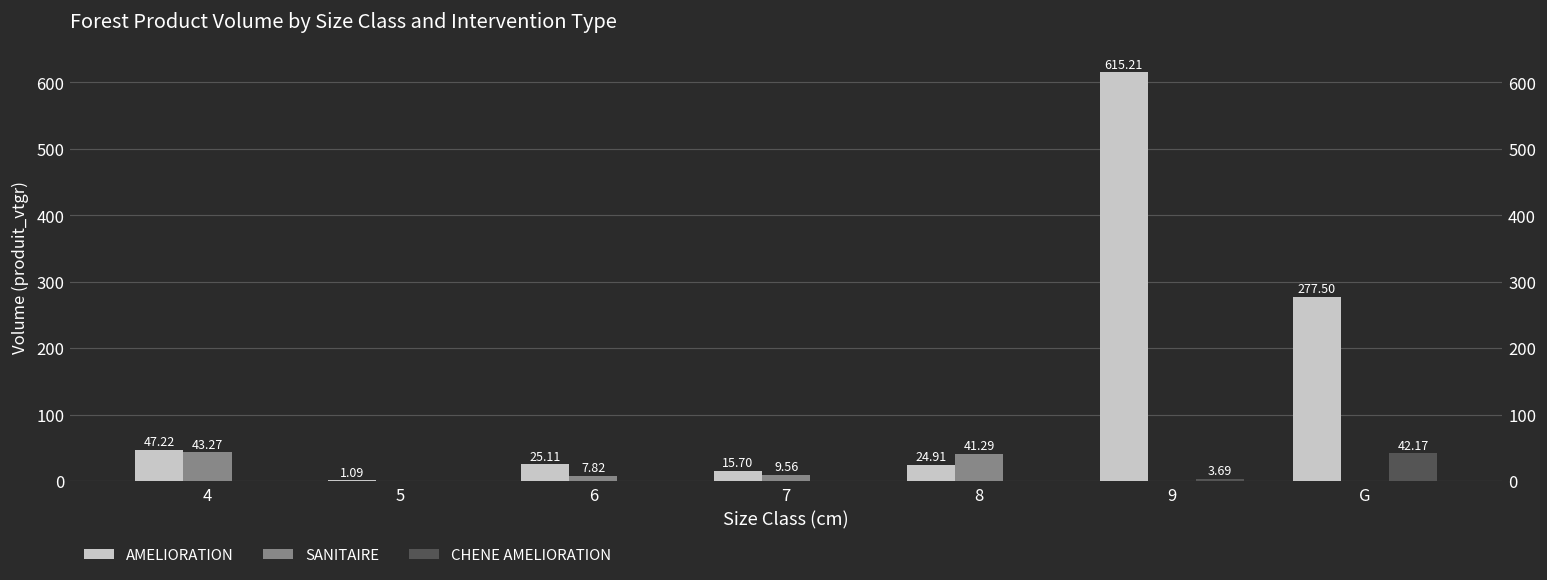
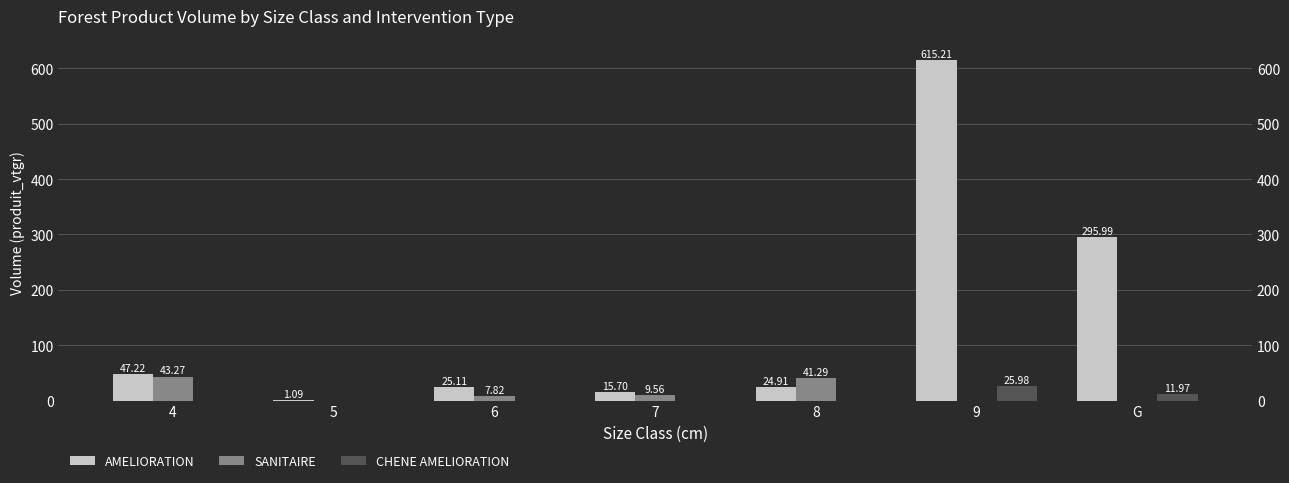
  {
    "AMELIORATION": {
      "4": 47.22,
      "5": 1.09,
      "6": 25.11,
      "7": 15.70,
      "8": 24.91,
      "9": 615.21,
-     "G": 277.50
+     "G": 295.99
    },
    "SANITAIRE": {
      "4": 43.27,
      "6": 7.82,
      "7": 9.56,
      "8": 41.29
    },
    "CHENE AMELIORATION": {
-     "9": 3.69,
-     "G": 42.17
+     "9": 25.98,
+     "G": 11.97
    }
  }
